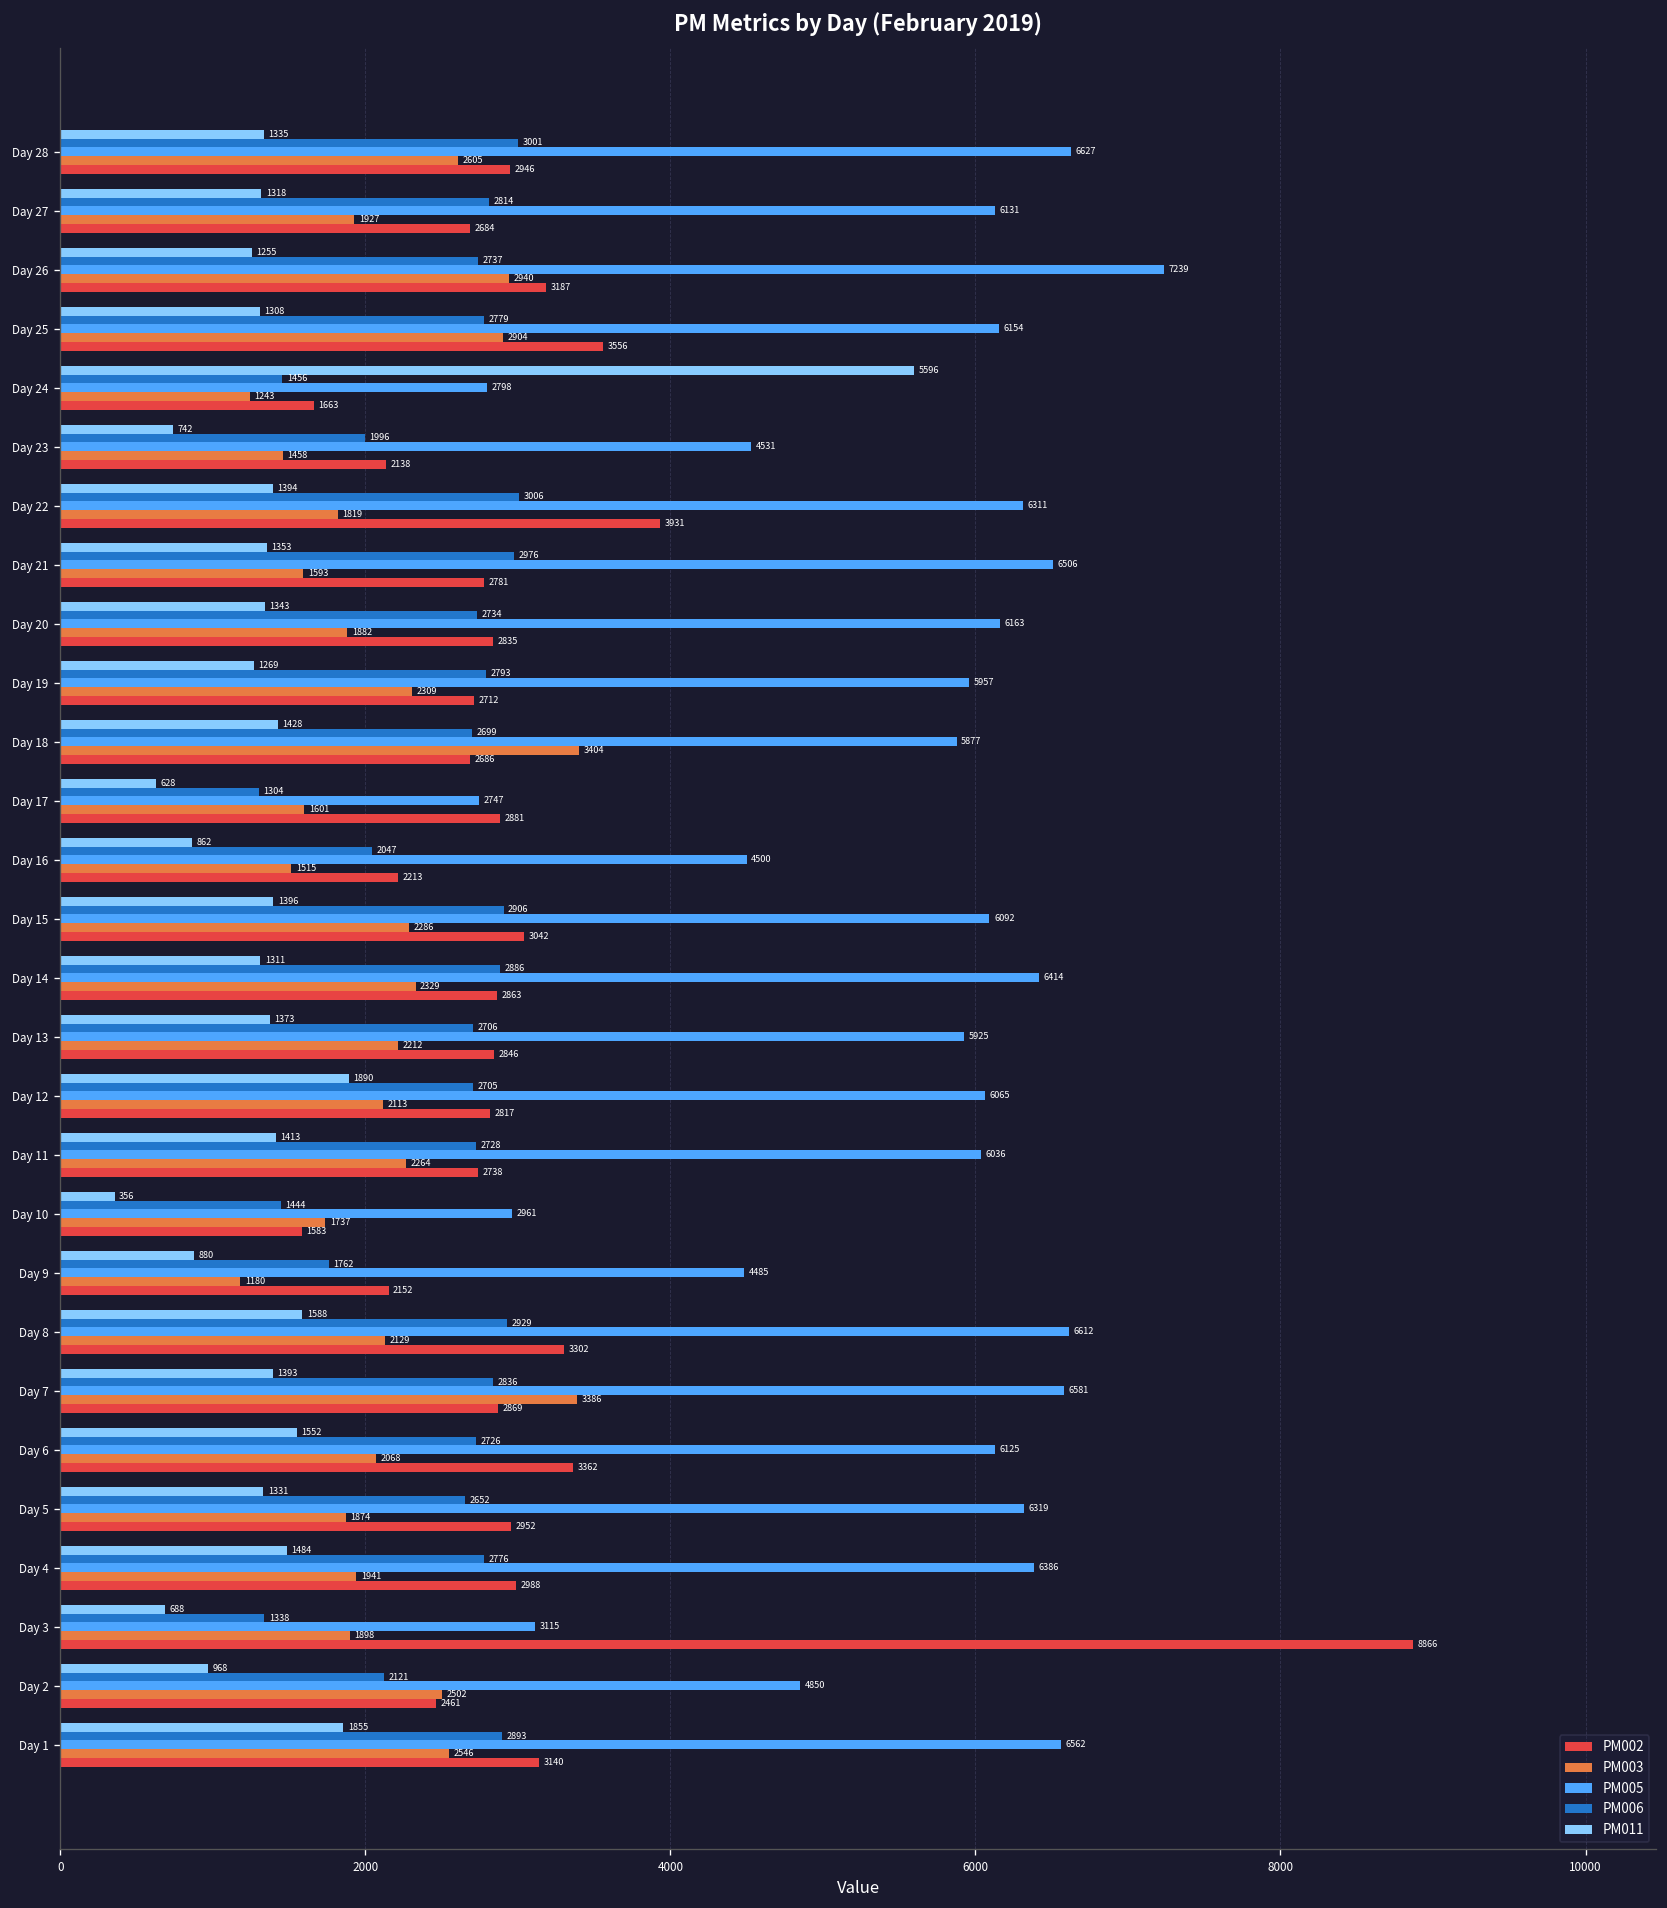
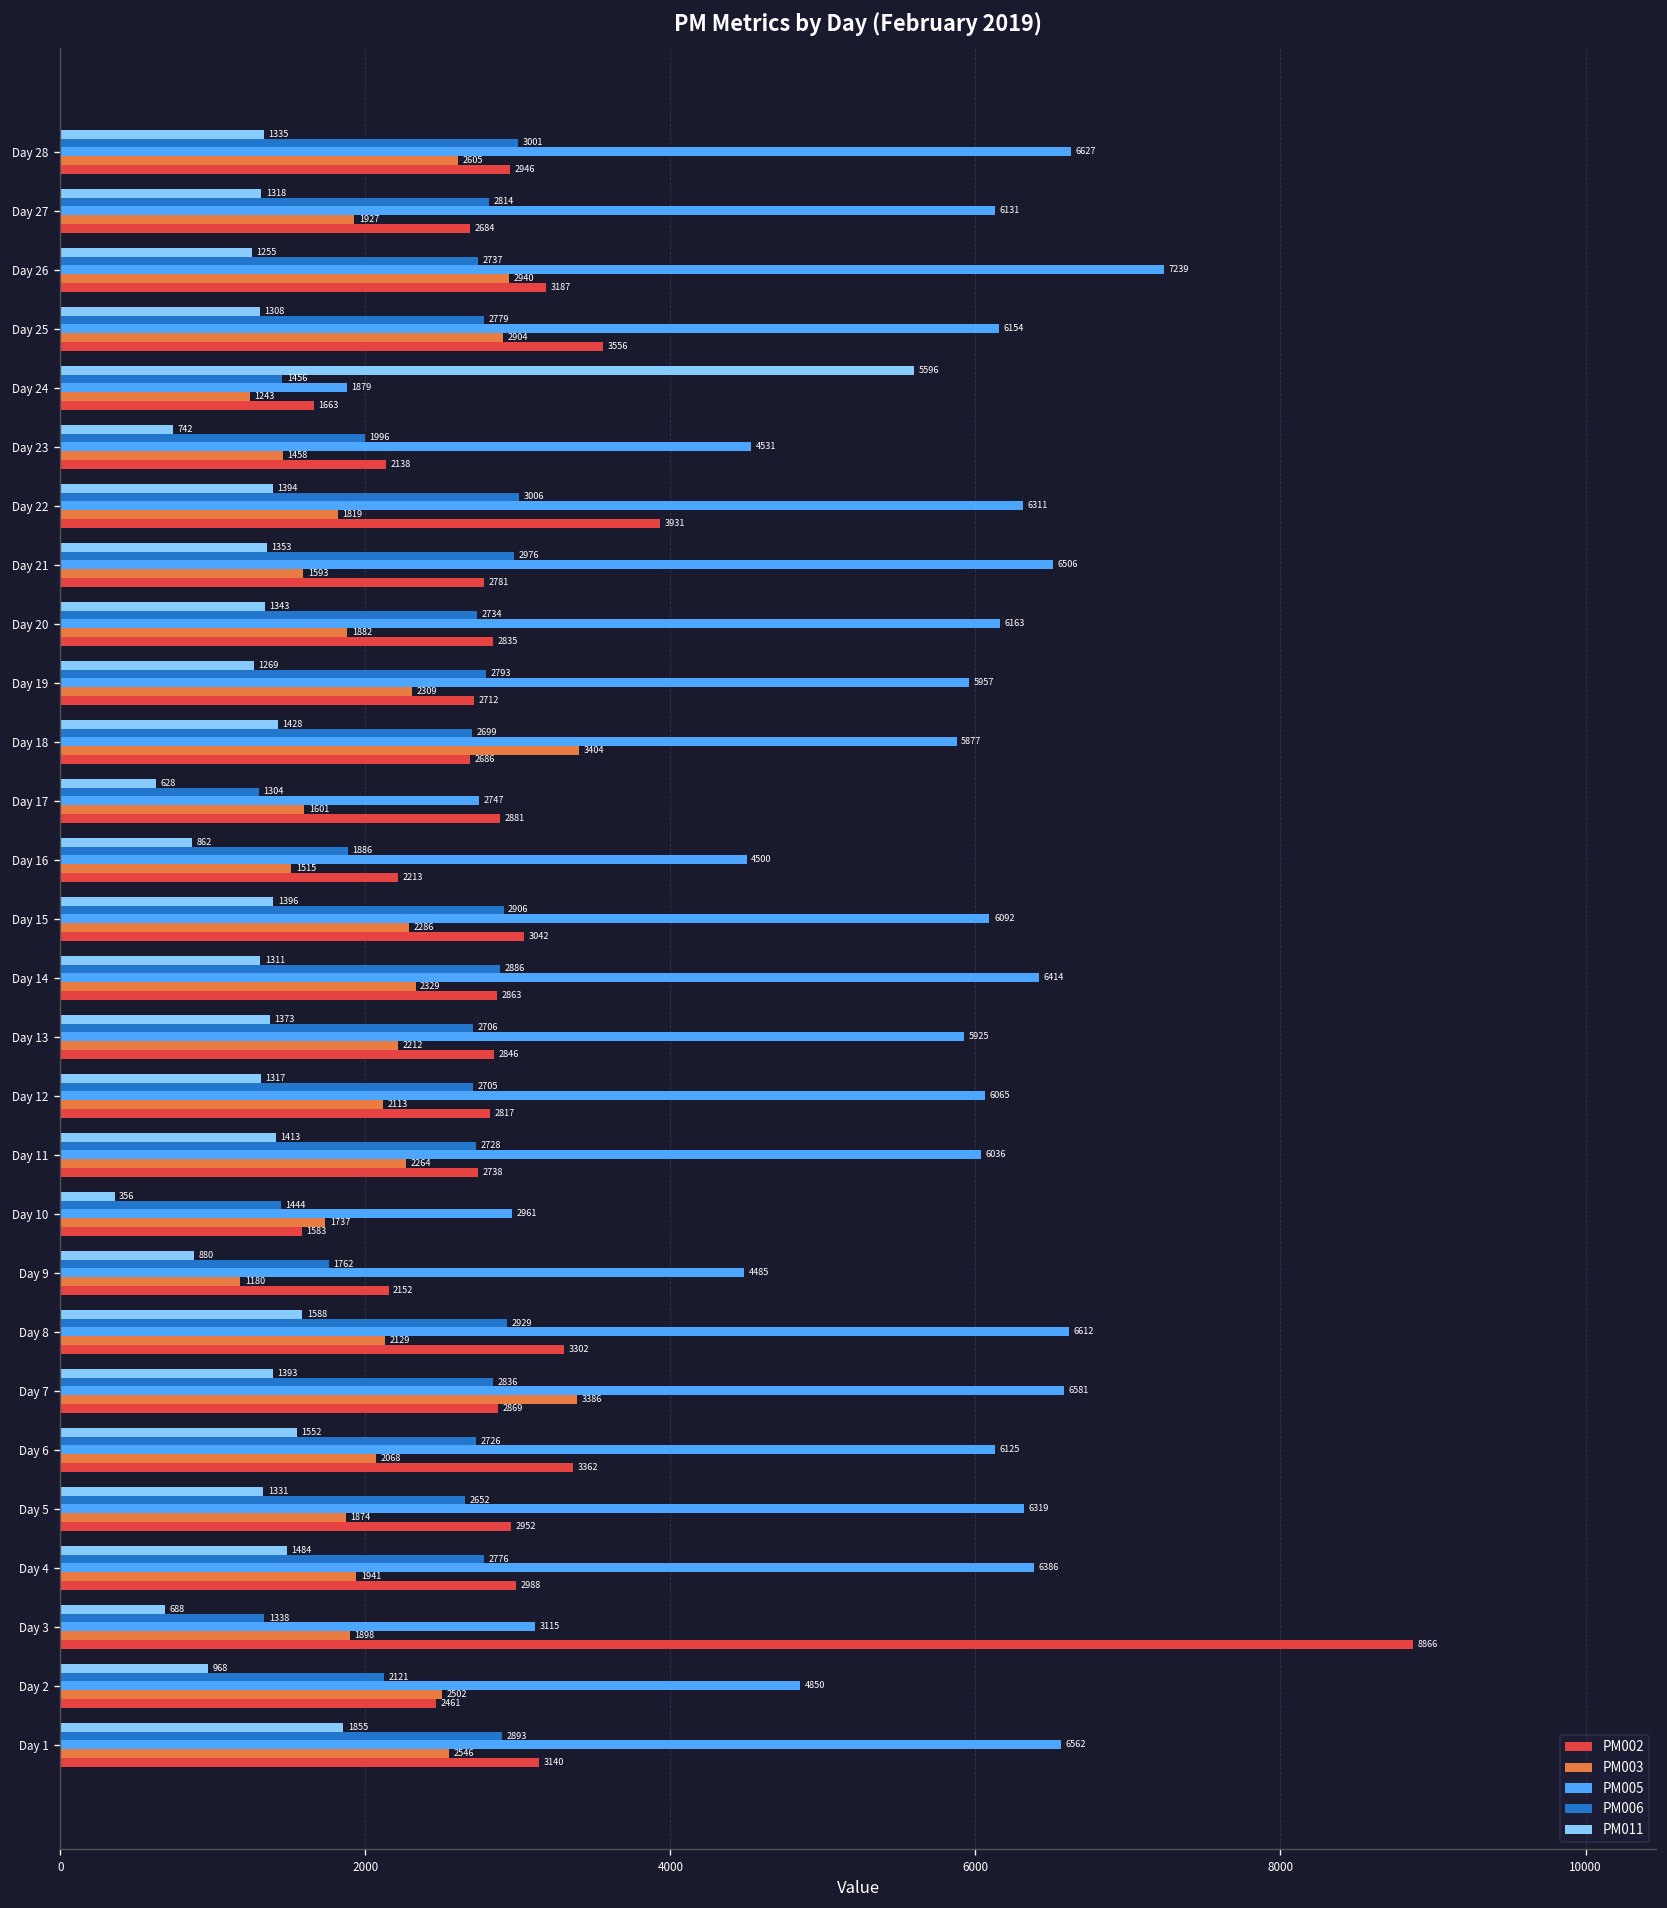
  {
    "PM005": {
      "Day 28": 6627,
      "Day 27": 6131,
      "Day 26": 7239,
      "Day 25": 6154,
-     "Day 24": 2798,
+     "Day 24": 1879,
      "Day 23": 4531,
      "Day 22": 6311,
      "Day 21": 6506,
      "Day 20": 6163,
      "Day 19": 5957,
      "Day 18": 5877,
      "Day 17": 2747,
      "Day 16": 4500,
      "Day 15": 6092,
      "Day 14": 6414,
      "Day 13": 5925,
      "Day 12": 6065,
      "Day 11": 6036,
      "Day 10": 2961,
      "Day 9": 4485,
      "Day 8": 6612,
      "Day 7": 6581,
      "Day 6": 6125,
      "Day 5": 6319,
      "Day 4": 6386,
      "Day 3": 3115,
      "Day 2": 4850,
      "Day 1": 6562
    },
    "PM006": {
      "Day 28": 3001,
      "Day 27": 2814,
      "Day 26": 2737,
      "Day 25": 2779,
      "Day 24": 1456,
      "Day 23": 1996,
      "Day 22": 3006,
      "Day 21": 2976,
      "Day 20": 2734,
      "Day 19": 2793,
      "Day 18": 2699,
      "Day 17": 1304,
-     "Day 16": 2047,
+     "Day 16": 1886,
      "Day 15": 2906,
      "Day 14": 2886,
      "Day 13": 2706,
      "Day 12": 2705,
      "Day 11": 2728,
      "Day 10": 1444,
      "Day 9": 1762,
      "Day 8": 2929,
      "Day 7": 2836,
      "Day 6": 2726,
      "Day 5": 2652,
      "Day 4": 2776,
      "Day 3": 1338,
      "Day 2": 2121,
      "Day 1": 2893
    },
    "PM011": {
      "Day 28": 1335,
      "Day 27": 1318,
      "Day 26": 1255,
      "Day 25": 1308,
      "Day 24": 5596,
      "Day 23": 742,
      "Day 22": 1394,
      "Day 21": 1353,
      "Day 20": 1343,
      "Day 19": 1269,
      "Day 18": 1428,
      "Day 17": 628,
      "Day 16": 862,
      "Day 15": 1396,
      "Day 14": 1311,
      "Day 13": 1373,
-     "Day 12": 1890,
+     "Day 12": 1317,
      "Day 11": 1413,
      "Day 10": 356,
      "Day 9": 880,
      "Day 8": 1588,
      "Day 7": 1393,
      "Day 6": 1552,
      "Day 5": 1331,
      "Day 4": 1484,
      "Day 3": 688,
      "Day 2": 968,
      "Day 1": 1855
    }
  }
